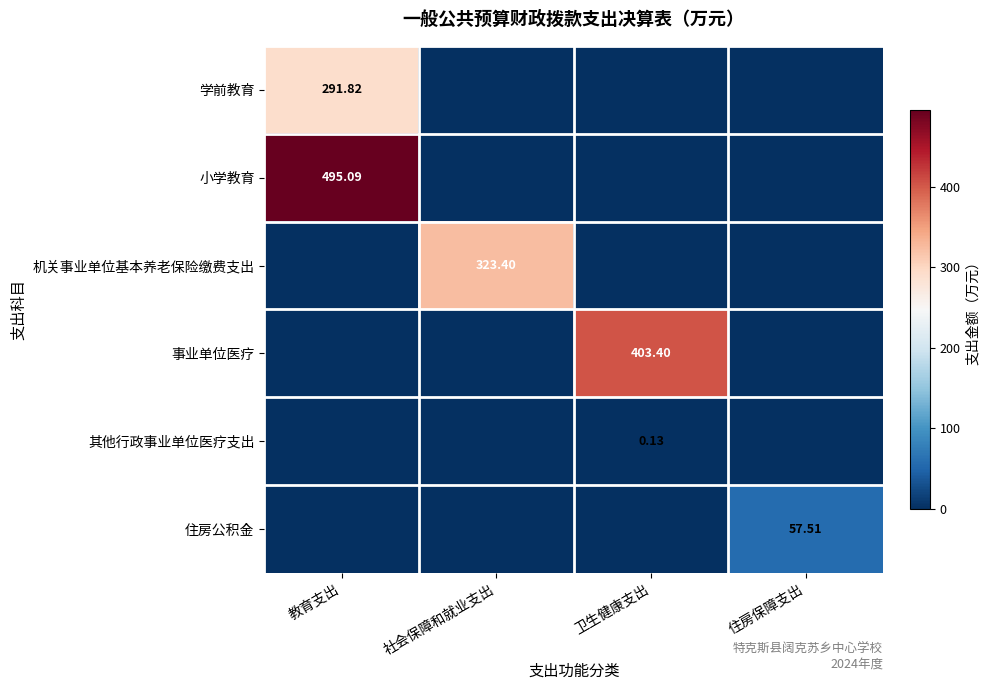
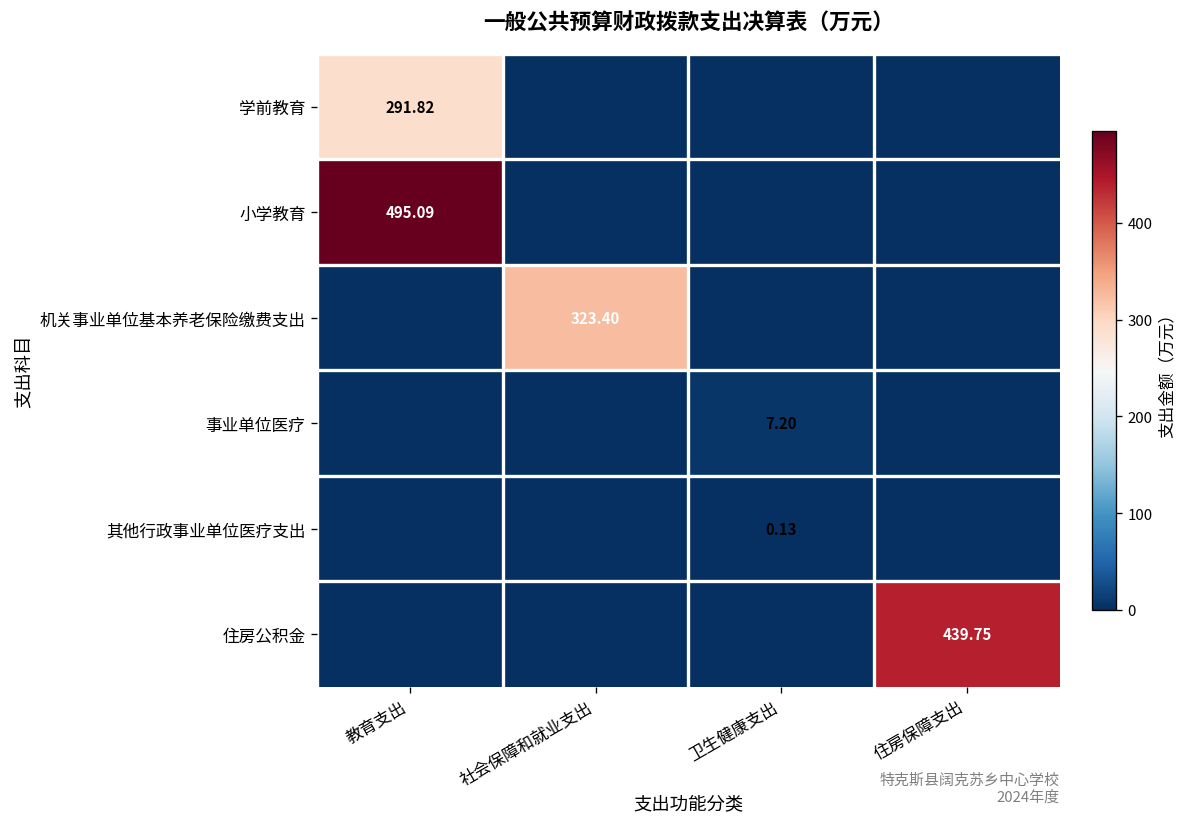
  {
    "学前教育": {
      "教育支出": 291.82
    },
    "小学教育": {
      "教育支出": 495.09
    },
    "机关事业单位基本养老保险缴费支出": {
      "社会保障和就业支出": 323.40
    },
    "事业单位医疗": {
-     "卫生健康支出": 403.40
+     "卫生健康支出": 7.20
    },
    "其他行政事业单位医疗支出": {
      "卫生健康支出": 0.13
    },
    "住房公积金": {
-     "住房保障支出": 57.51
+     "住房保障支出": 439.75
    }
  }
